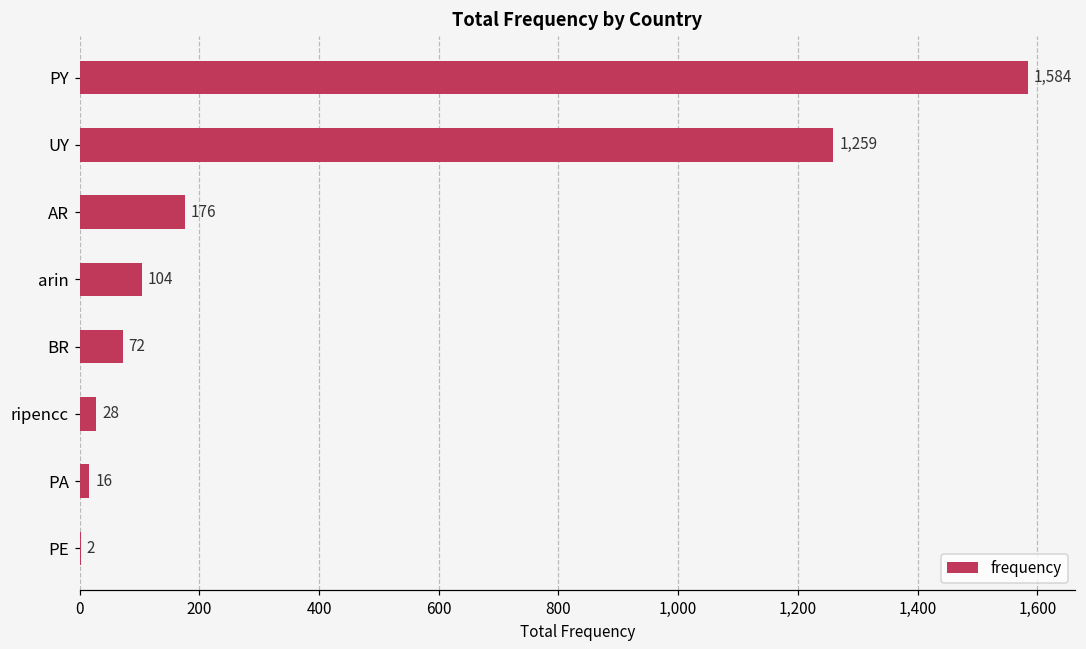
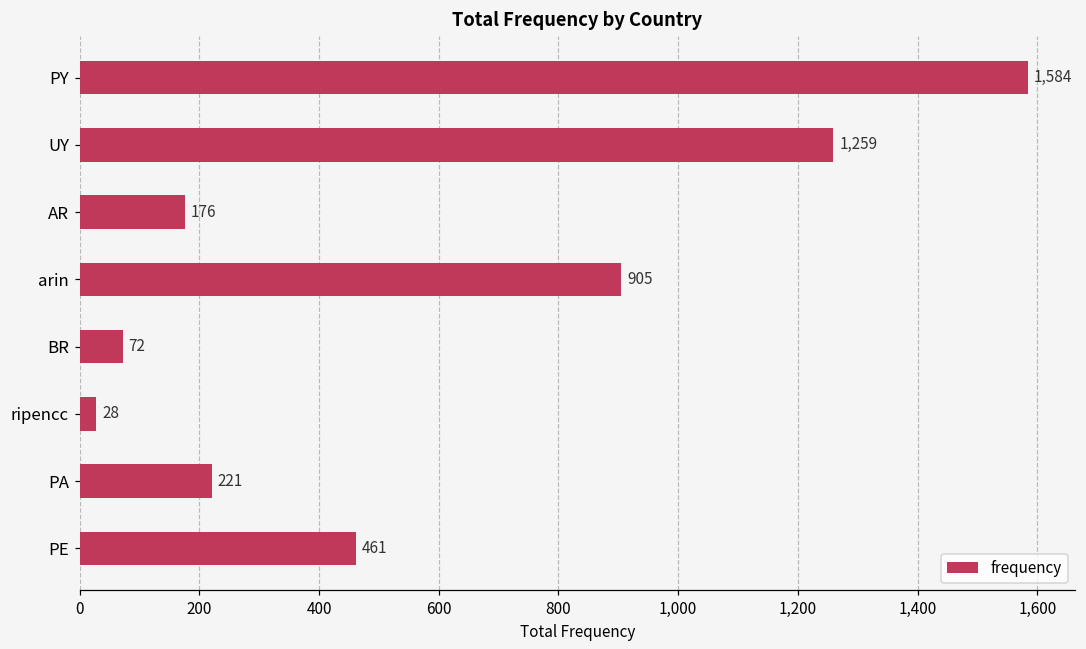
  {
    "PY": "1,584",
    "UY": "1,259",
    "AR": "176",
-   "arin": "104",
+   "arin": "905",
    "BR": "72",
    "ripencc": "28",
-   "PA": "16",
-   "PE": "2"
+   "PA": "221",
+   "PE": "461"
  }
